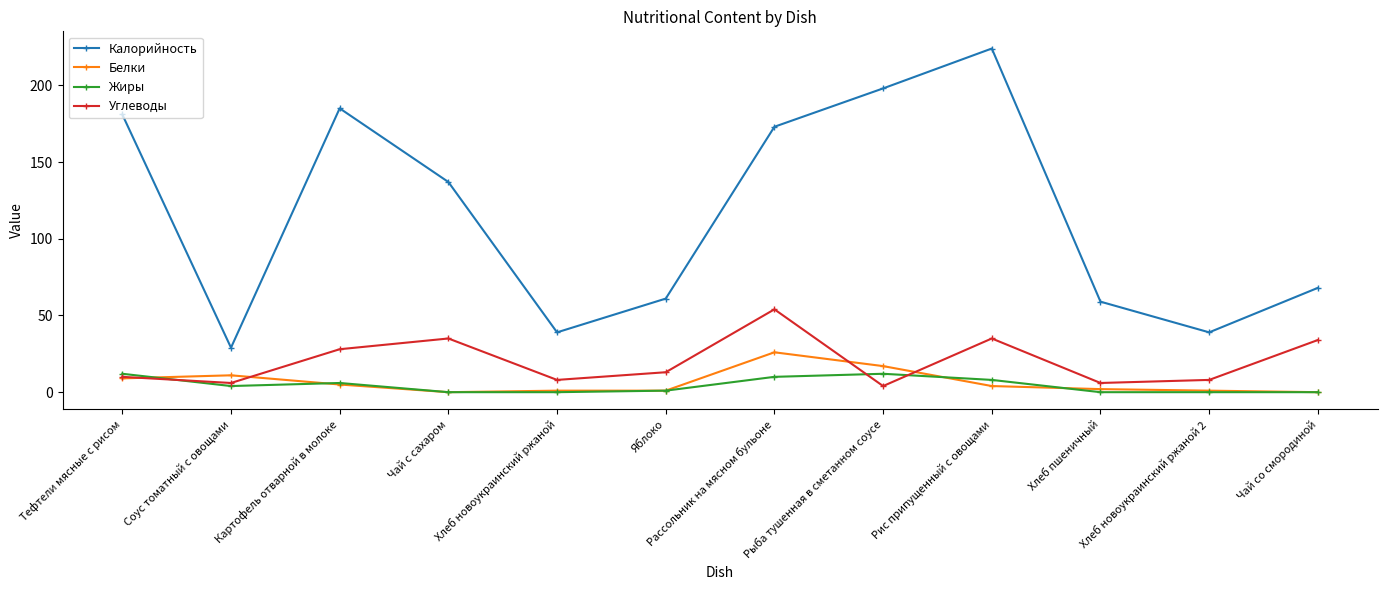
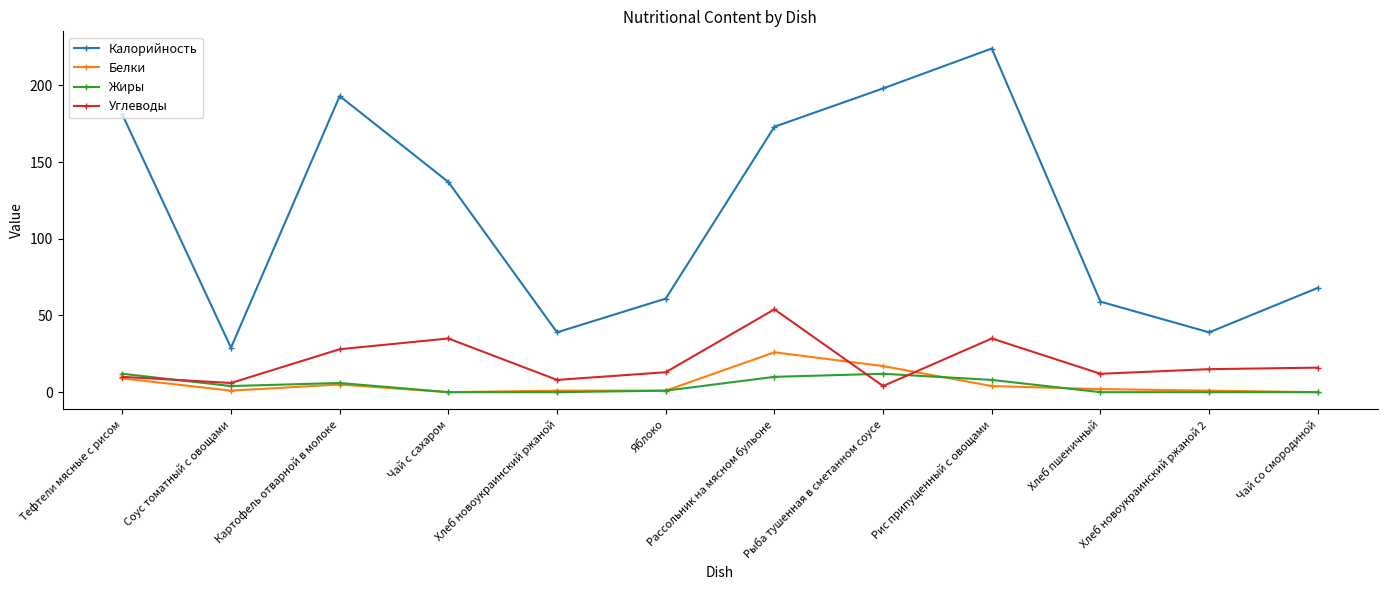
  {
    "Калорийность": {
      "Соус томатный с овощами": 29,
-     "Картофель отварной в молоке": 185,
+     "Картофель отварной в молоке": 193,
      "Чай с сахаром": 137,
      "Хлеб новоукраинский ржаной": 39,
      "Яблоко": 61,
      "Рассольник на мясном бульоне": 173,
      "Рыба тушенная в сметанном соусе": 198,
      "Рис припущенный с овощами": 224,
      "Хлеб пшеничный": 59,
      "Хлеб новоукраинский ржаной 2": 39,
      "Чай со смородиной": 68
    },
    "Белки": {
-     "Соус томатный с овощами": 11,
+     "Соус томатный с овощами": 1,
      "Рассольник на мясном бульоне": 26,
      "Рыба тушенная в сметанном соусе": 17,
      "Рис припущенный с овощами": 4,
      "Хлеб пшеничный": 2
    },
    "Жиры": {
      "Тефтели мясные с рисом": 12,
      "Соус томатный с овощами": 4,
      "Рассольник на мясном бульоне": 10,
      "Рыба тушенная в сметанном соусе": 12,
      "Рис припущенный с овощами": 8,
      "Хлеб пшеничный": 0
    },
    "Углеводы": {
      "Соус томатный с овощами": 6,
      "Картофель отварной в молоке": 28,
      "Чай с сахаром": 35,
      "Хлеб новоукраинский ржаной": 8,
      "Яблоко": 13,
      "Рассольник на мясном бульоне": 54,
      "Рыба тушенная в сметанном соусе": 4,
      "Рис припущенный с овощами": 35,
-     "Хлеб пшеничный": 6,
-     "Хлеб новоукраинский ржаной 2": 8,
-     "Чай со смородиной": 34
+     "Хлеб пшеничный": 12,
+     "Хлеб новоукраинский ржаной 2": 15,
+     "Чай со смородиной": 16
    }
  }
